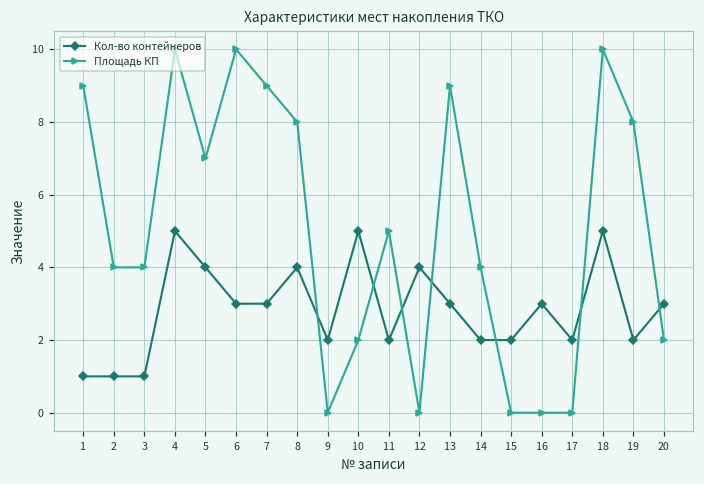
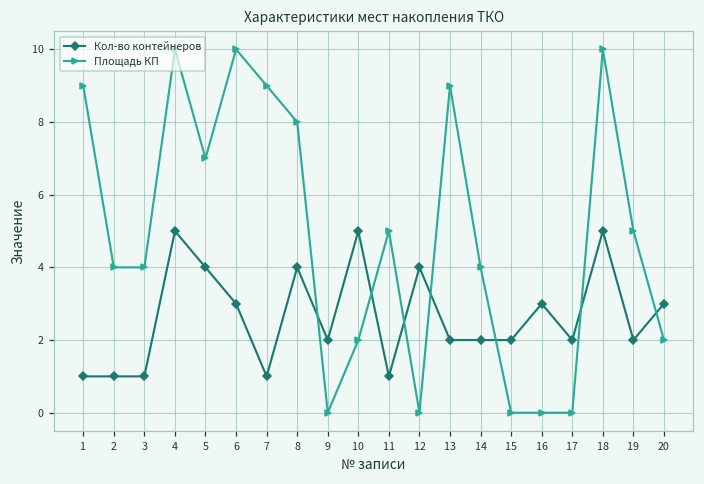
  {
    "Кол-во контейнеров": {
      "1": 1,
      "2": 1,
      "3": 1,
      "4": 5,
      "5": 4,
      "6": 3,
-     "7": 3,
+     "7": 1,
      "8": 4,
      "9": 2,
      "10": 5,
-     "11": 2,
+     "11": 1,
      "12": 4,
-     "13": 3,
+     "13": 2,
      "14": 2,
      "15": 2,
      "16": 3,
      "17": 2,
      "18": 5,
      "19": 2,
      "20": 3
    },
    "Площадь КП": {
      "1": 9,
      "2": 4,
      "3": 4,
      "5": 7,
      "6": 10,
      "7": 9,
      "8": 8,
      "9": 0,
      "10": 2,
      "11": 5,
      "12": 0,
      "13": 9,
      "14": 4,
      "15": 0,
      "16": 0,
      "17": 0,
      "18": 10,
-     "19": 8,
+     "19": 5,
      "20": 2
    }
  }
